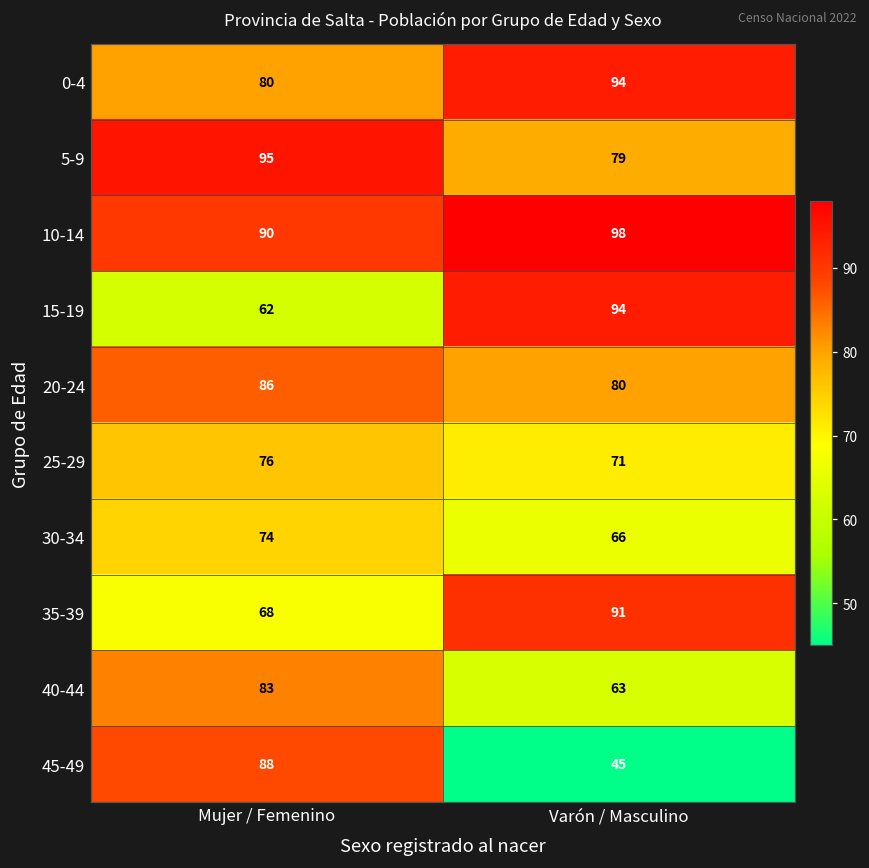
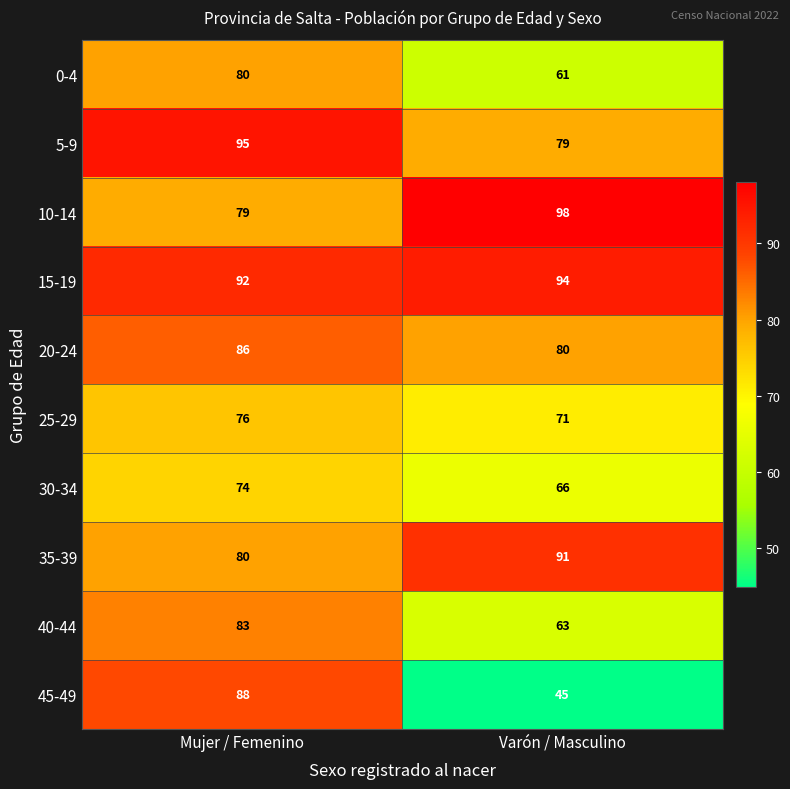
  {
    "0-4": {
      "Mujer / Femenino": 80,
-     "Varón / Masculino": 94
+     "Varón / Masculino": 61
    },
    "5-9": {
      "Mujer / Femenino": 95,
      "Varón / Masculino": 79
    },
    "10-14": {
-     "Mujer / Femenino": 90,
+     "Mujer / Femenino": 79,
      "Varón / Masculino": 98
    },
    "15-19": {
-     "Mujer / Femenino": 62,
+     "Mujer / Femenino": 92,
      "Varón / Masculino": 94
    },
    "20-24": {
      "Mujer / Femenino": 86,
      "Varón / Masculino": 80
    },
    "25-29": {
      "Mujer / Femenino": 76,
      "Varón / Masculino": 71
    },
    "30-34": {
      "Mujer / Femenino": 74,
      "Varón / Masculino": 66
    },
    "35-39": {
-     "Mujer / Femenino": 68,
+     "Mujer / Femenino": 80,
      "Varón / Masculino": 91
    },
    "40-44": {
      "Mujer / Femenino": 83,
      "Varón / Masculino": 63
    },
    "45-49": {
      "Mujer / Femenino": 88,
      "Varón / Masculino": 45
    }
  }
